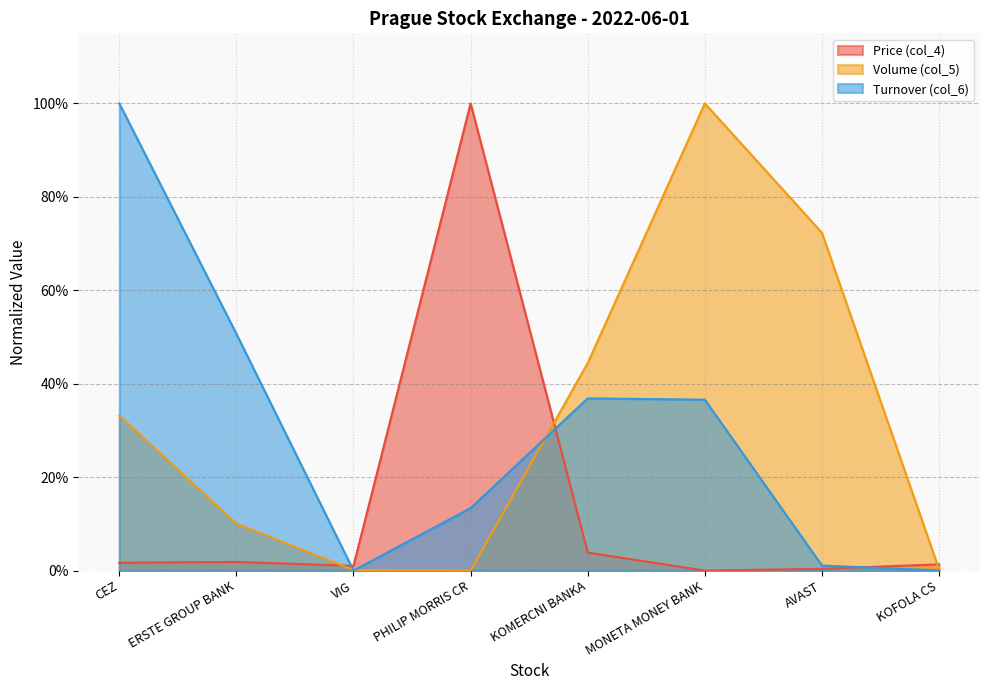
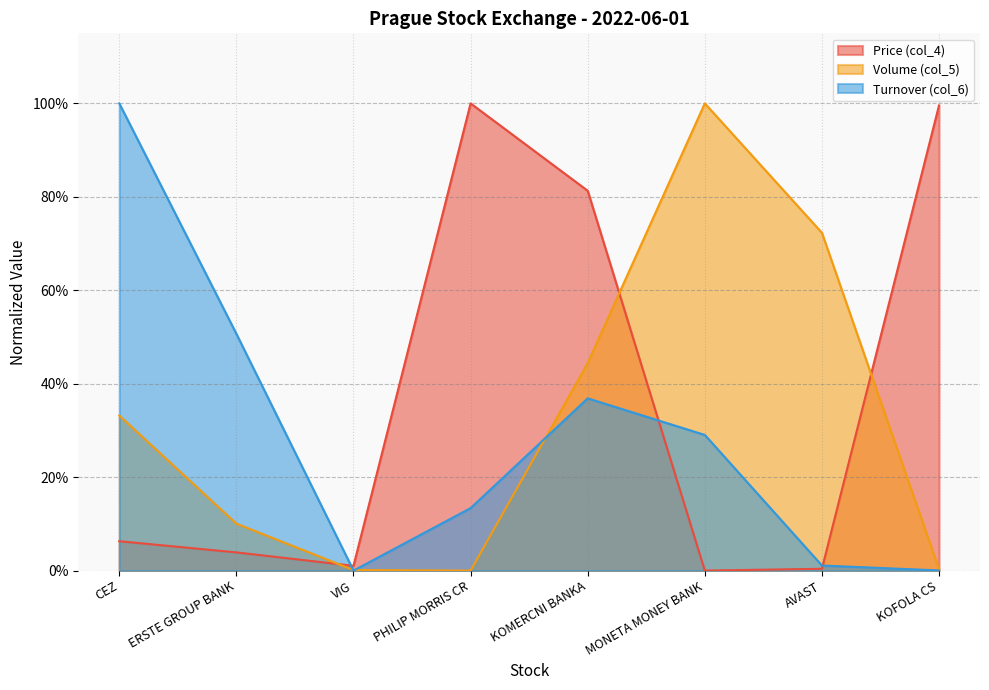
  {
    "Price (col_4)": {
-     "CEZ": "2%",
-     "ERSTE GROUP BANK": "2%",
+     "CEZ": "6%",
+     "ERSTE GROUP BANK": "4%",
      "VIG": "1%",
      "PHILIP MORRIS CR": "100%",
-     "KOMERCNI BANKA": "4%",
+     "KOMERCNI BANKA": "81%",
      "MONETA MONEY BANK": "0%",
      "AVAST": "0%",
-     "KOFOLA CS": "1%"
+     "KOFOLA CS": "100%"
    },
    "Volume (col_5)": {
      "CEZ": "33%",
      "ERSTE GROUP BANK": "10%",
      "PHILIP MORRIS CR": "0%",
      "KOMERCNI BANKA": "44%",
      "MONETA MONEY BANK": "100%",
      "AVAST": "72%"
    },
    "Turnover (col_6)": {
      "CEZ": "100%",
      "ERSTE GROUP BANK": "51%",
      "PHILIP MORRIS CR": "13%",
      "KOMERCNI BANKA": "37%",
-     "MONETA MONEY BANK": "37%",
+     "MONETA MONEY BANK": "29%",
      "AVAST": "1%"
    }
  }
